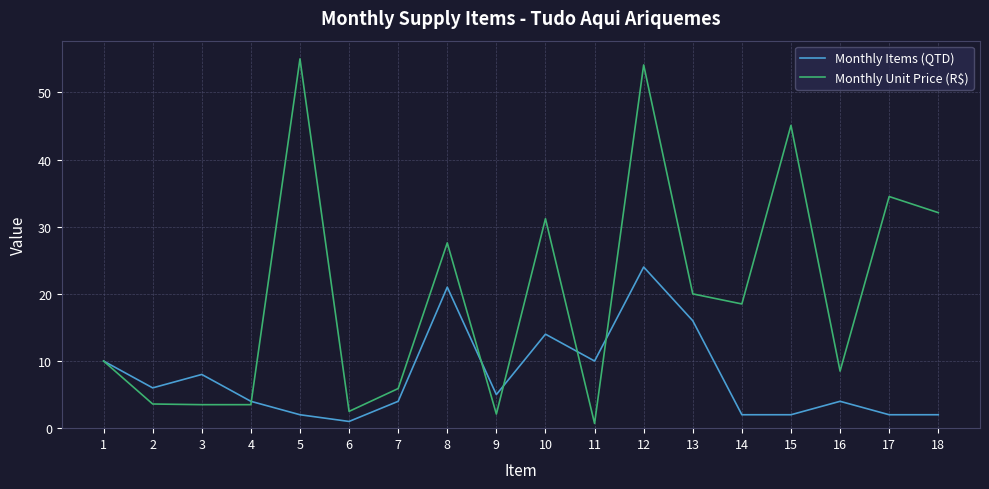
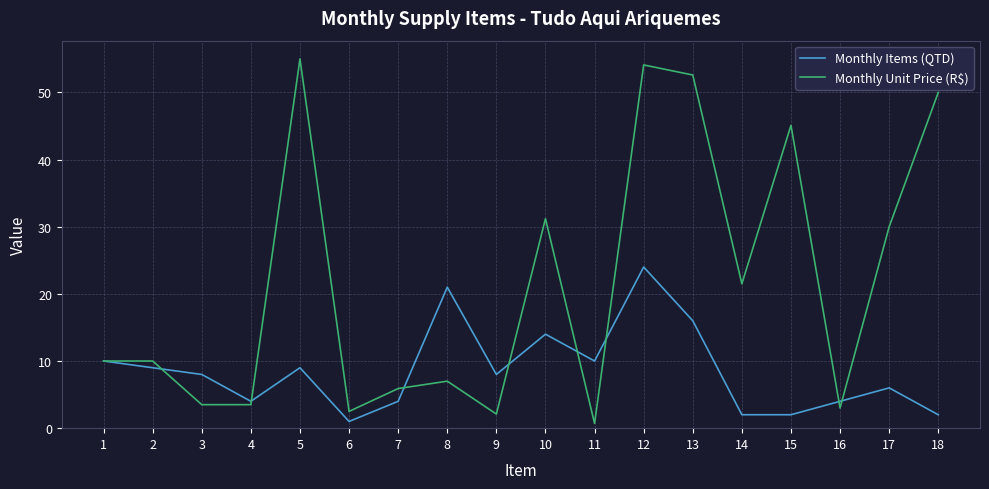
  {
    "Monthly Items (QTD)": {
-     "2": 6,
+     "2": 9,
      "3": 8,
      "4": 4,
-     "5": 2,
+     "5": 9,
      "6": 1,
      "7": 4,
      "8": 21,
-     "9": 5,
+     "9": 8,
      "10": 14,
      "11": 10,
      "12": 24,
      "13": 16,
      "14": 2,
      "15": 2,
      "16": 4,
-     "17": 2,
+     "17": 6,
      "18": 2
    },
    "Monthly Unit Price (R$)": {
-     "2": 4,
+     "2": 10,
      "3": 4,
      "4": 4,
      "5": 55,
      "6": 3,
      "7": 6,
-     "8": 28,
+     "8": 7,
      "9": 2,
      "10": 31,
      "11": 1,
      "12": 54,
-     "13": 20,
-     "14": 19,
+     "13": 53,
+     "14": 22,
      "15": 45,
-     "16": 9,
-     "17": 35,
-     "18": 32
+     "16": 3,
+     "17": 30,
+     "18": 50
    }
  }
